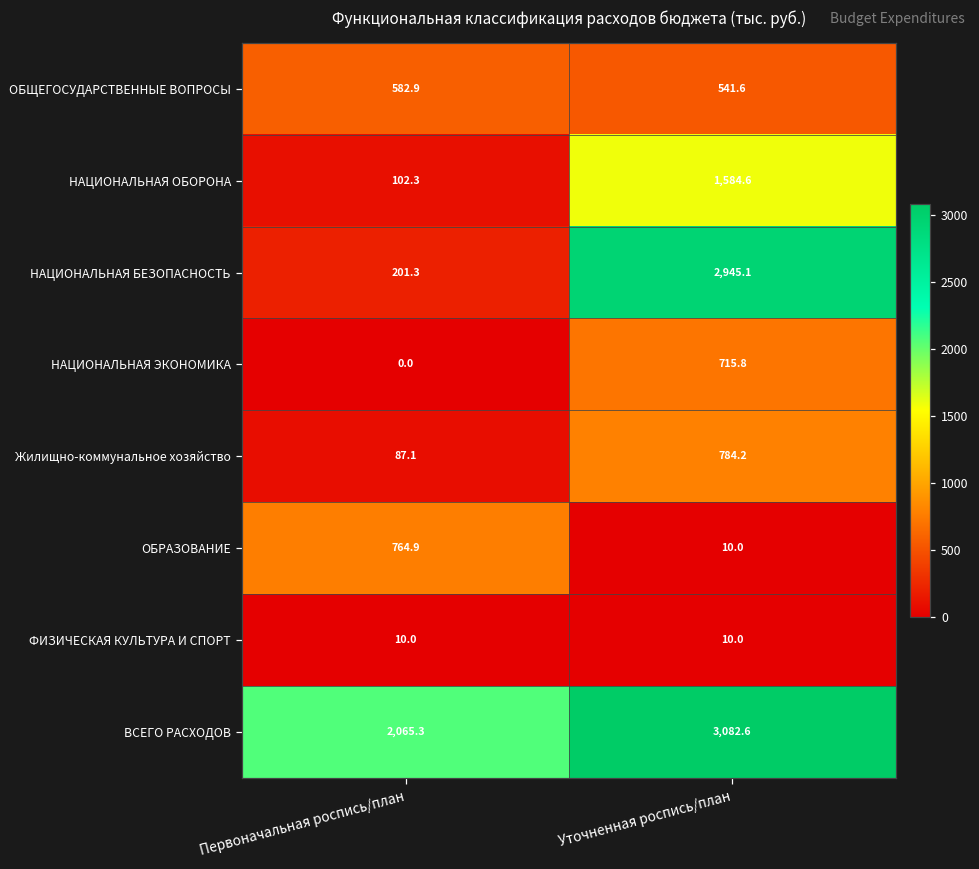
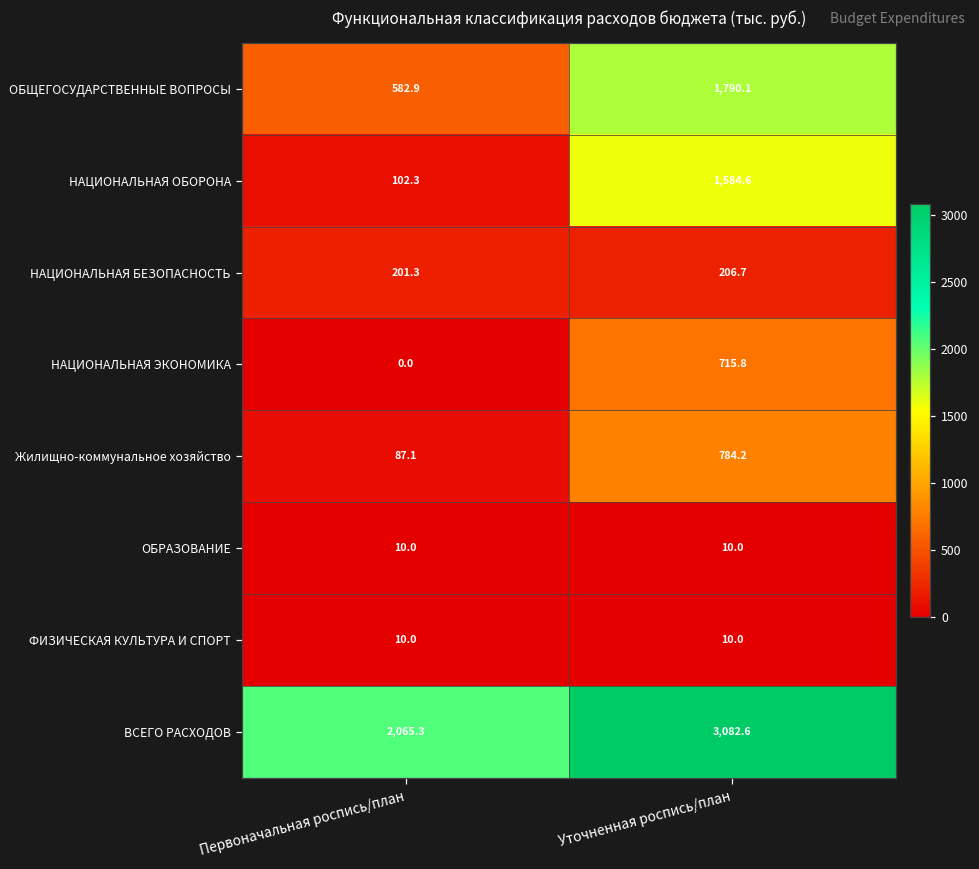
  {
    "ОБЩЕГОСУДАРСТВЕННЫЕ ВОПРОСЫ": {
      "Первоначальная роспись/план": "582.9",
-     "Уточненная роспись/план": "541.6"
+     "Уточненная роспись/план": "1,790.1"
    },
    "НАЦИОНАЛЬНАЯ ОБОРОНА": {
      "Первоначальная роспись/план": "102.3",
      "Уточненная роспись/план": "1,584.6"
    },
    "НАЦИОНАЛЬНАЯ БЕЗОПАСНОСТЬ": {
      "Первоначальная роспись/план": "201.3",
-     "Уточненная роспись/план": "2,945.1"
+     "Уточненная роспись/план": "206.7"
    },
    "НАЦИОНАЛЬНАЯ ЭКОНОМИКА": {
      "Первоначальная роспись/план": "0.0",
      "Уточненная роспись/план": "715.8"
    },
    "Жилищно-коммунальное хозяйство": {
      "Первоначальная роспись/план": "87.1",
      "Уточненная роспись/план": "784.2"
    },
    "ОБРАЗОВАНИЕ": {
-     "Первоначальная роспись/план": "764.9",
+     "Первоначальная роспись/план": "10.0",
      "Уточненная роспись/план": "10.0"
    },
    "ФИЗИЧЕСКАЯ КУЛЬТУРА И СПОРТ": {
      "Первоначальная роспись/план": "10.0",
      "Уточненная роспись/план": "10.0"
    },
    "ВСЕГО РАСХОДОВ": {
      "Первоначальная роспись/план": "2,065.3",
      "Уточненная роспись/план": "3,082.6"
    }
  }
